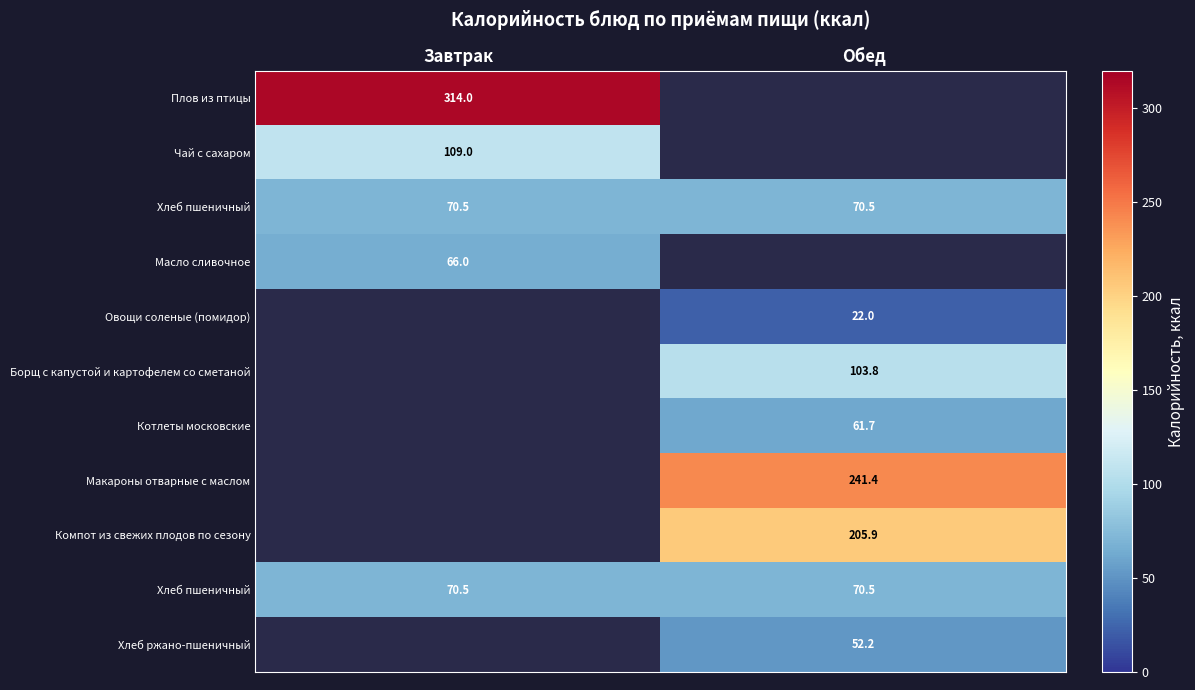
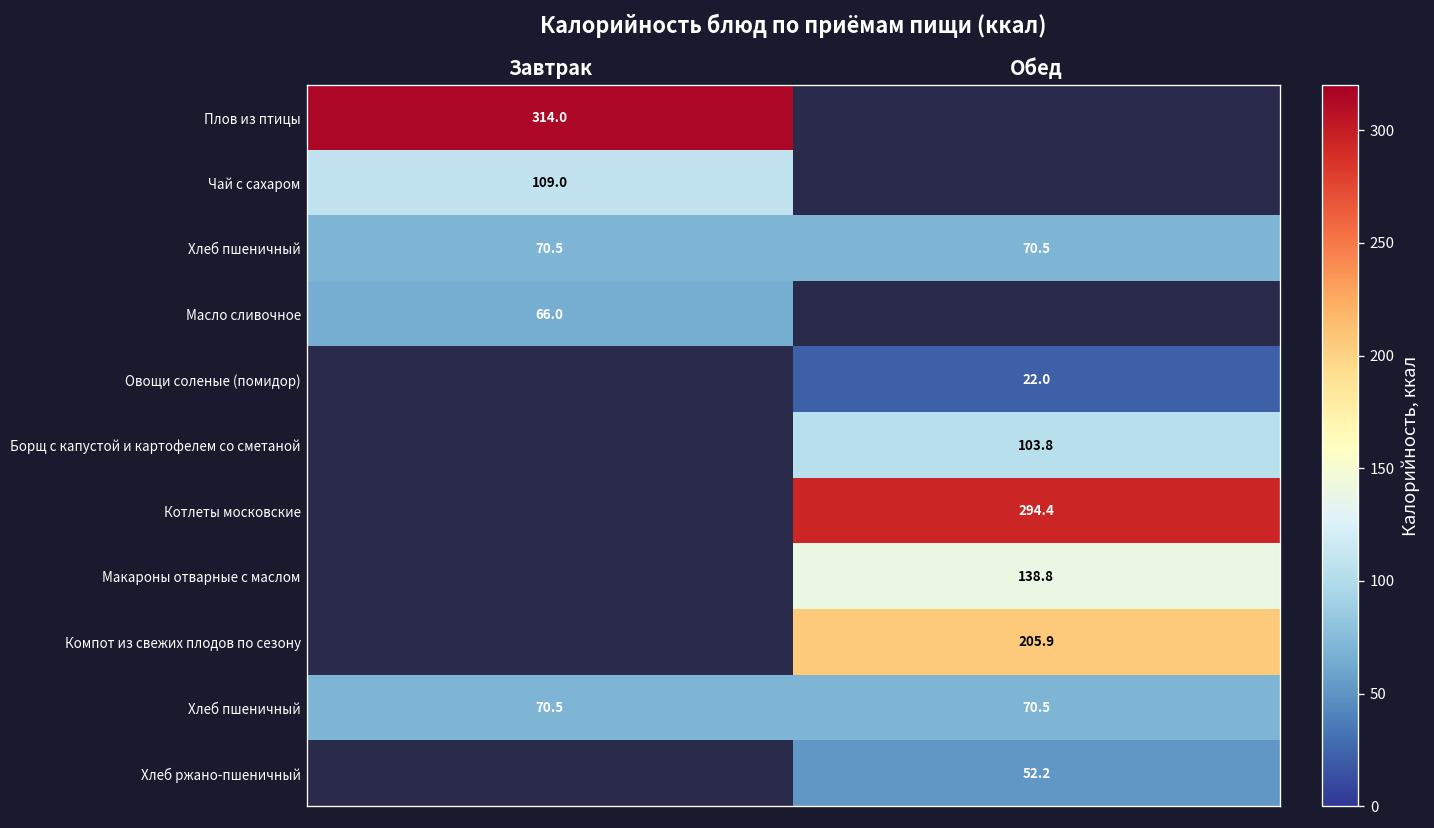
  {
    "Плов из птицы": {
      "Завтрак": 314.0
    },
    "Чай с сахаром": {
      "Завтрак": 109.0
    },
    "Масло сливочное": {
      "Завтрак": 66.0
    },
    "Овощи соленые (помидор)": {
      "Обед": 22.0
    },
    "Борщ с капустой и картофелем со сметаной": {
      "Обед": 103.8
    },
    "Котлеты московские": {
-     "Обед": 61.7
+     "Обед": 294.4
    },
    "Макароны отварные с маслом": {
-     "Обед": 241.4
+     "Обед": 138.8
    },
    "Компот из свежих плодов по сезону": {
      "Обед": 205.9
    },
    "Хлеб ржано-пшеничный": {
      "Обед": 52.2
    }
  }
